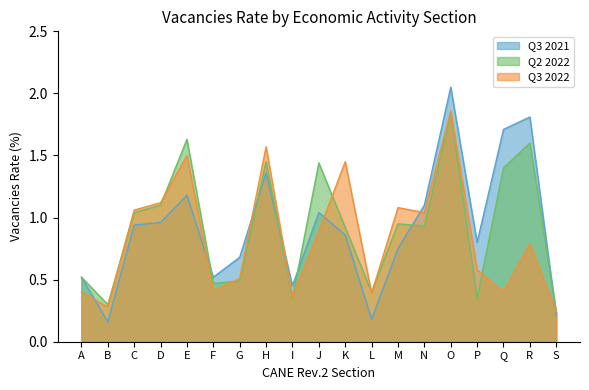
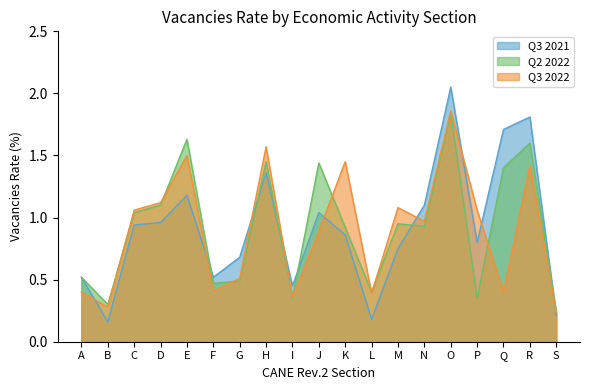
  {
    "Q3 2021": {
      "B": 0.16,
      "C": 0.94,
      "D": 0.96,
      "E": 1.18,
      "F": 0.52,
      "G": 0.68,
      "H": 1.36,
      "I": 0.45,
      "J": 1.04,
      "K": 0.86,
      "L": 0.18,
      "M": 0.75,
      "N": 1.10,
      "O": 2.05,
      "P": 0.80,
      "Q": 1.71,
      "R": 1.81,
      "S": 0.21
    },
    "Q2 2022": {
      "E": 1.63,
      "F": 0.47,
      "H": 1.45,
      "J": 1.44,
      "K": 0.92,
      "M": 0.95,
      "N": 0.93,
      "P": 0.35,
      "Q": 1.40,
      "R": 1.60
    },
    "Q3 2022": {
      "A": 0.40,
      "E": 1.50,
      "F": 0.41,
      "H": 1.57,
      "J": 0.89,
      "K": 1.45,
      "M": 1.08,
-     "N": 1.04,
-     "P": 0.58,
+     "N": 0.97,
+     "P": 1.06,
      "Q": 0.40,
-     "R": 0.79
+     "R": 1.42
    }
  }
